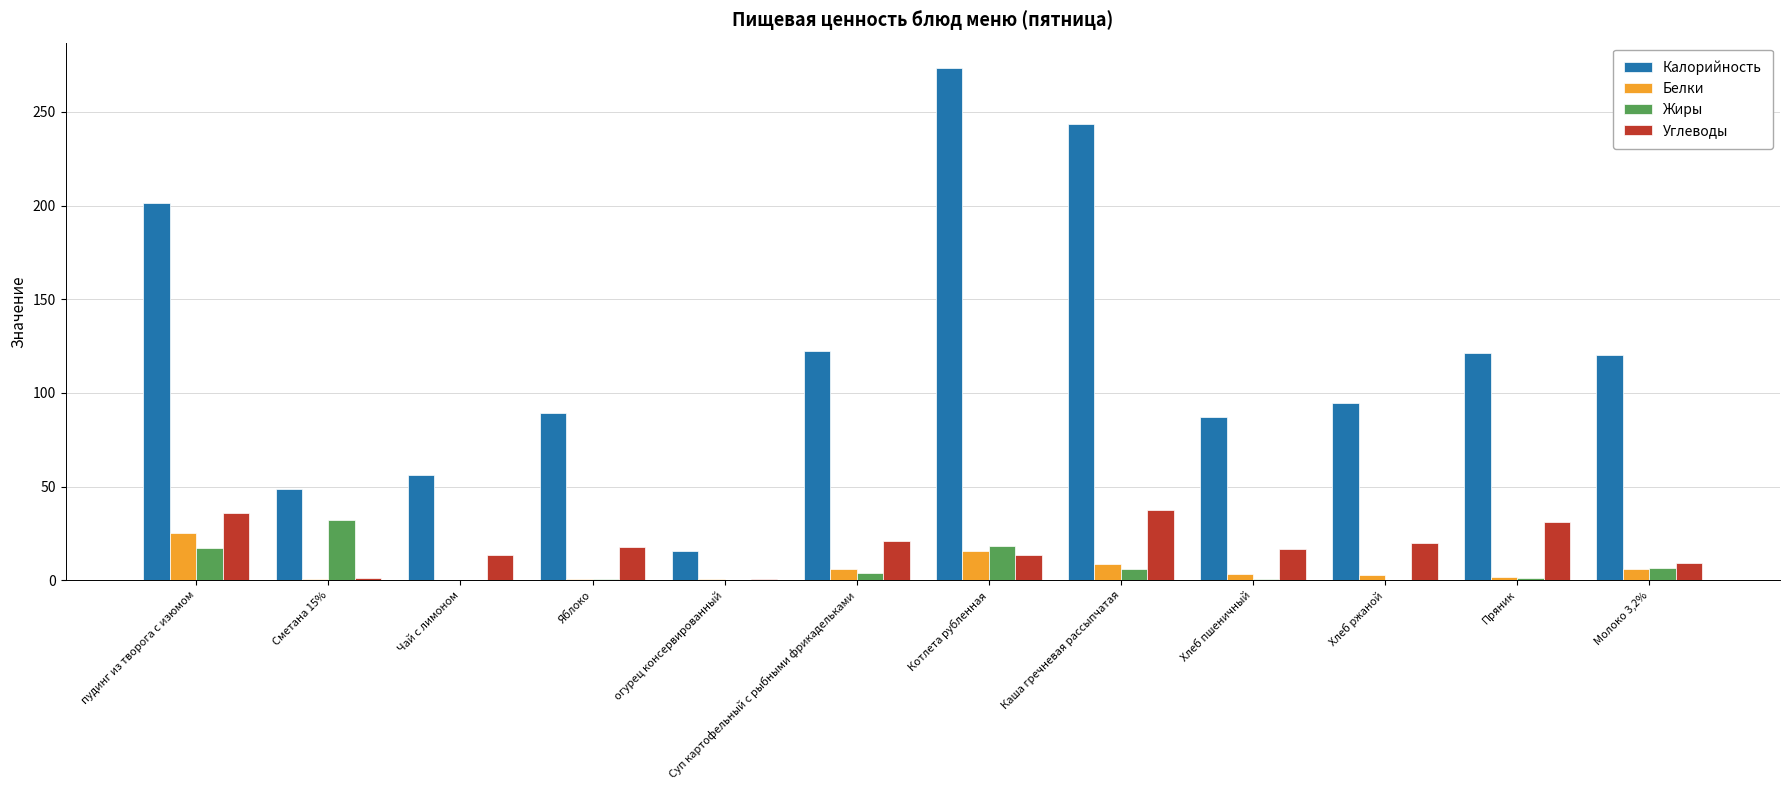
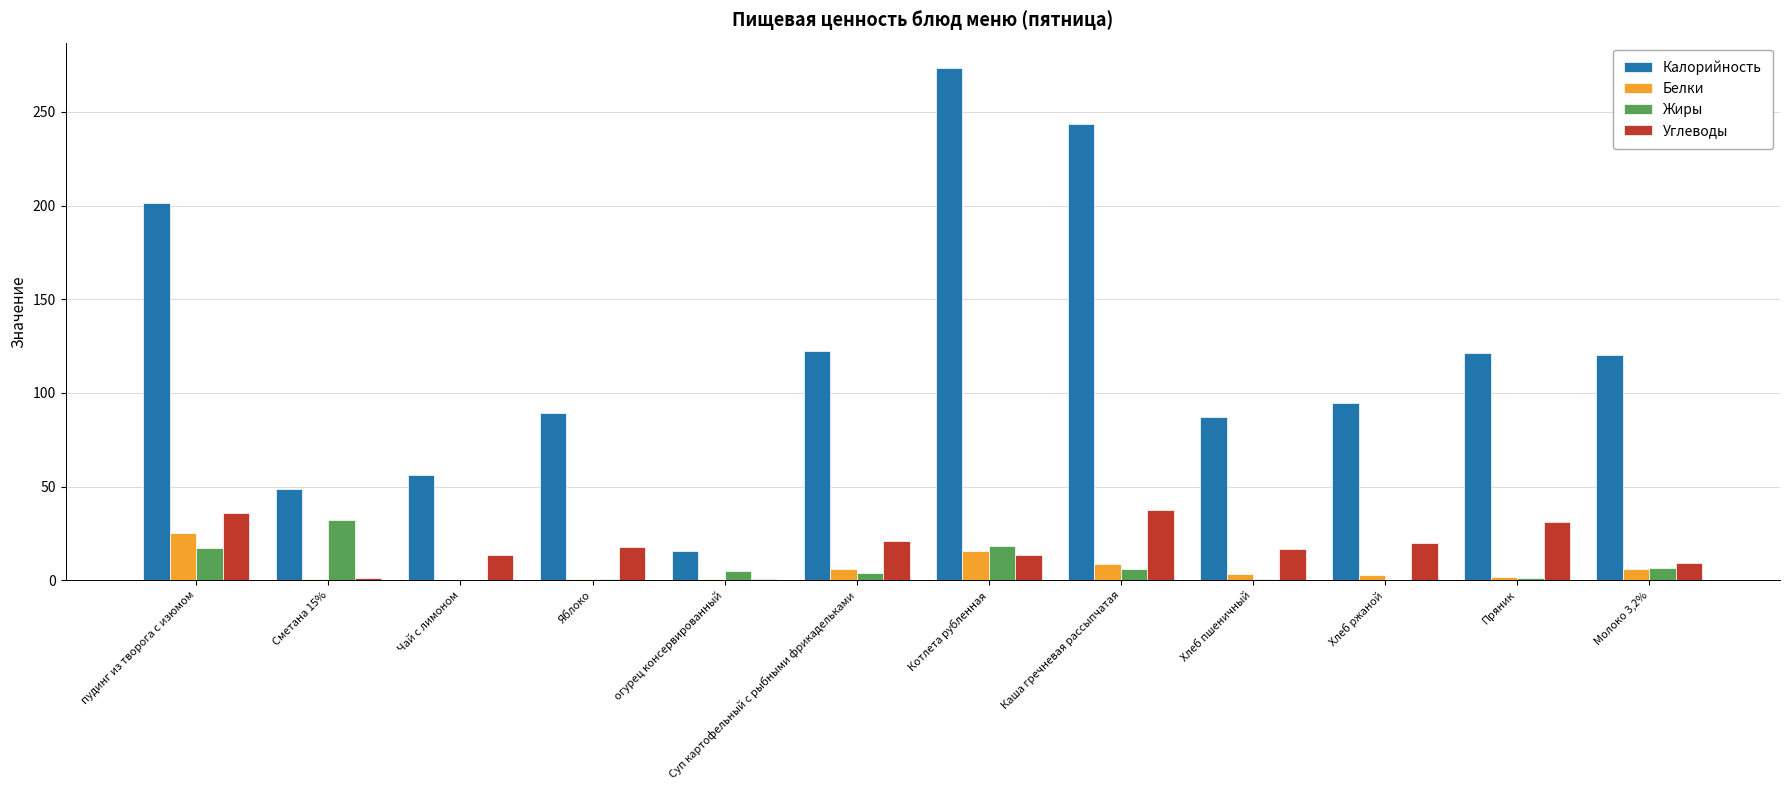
  {
    "Калорийность": {
      "пудинг из творога с изюмом": 202,
      "Сметана 15%": 49,
      "Чай с лимоном": 56,
      "Яблоко": 89,
      "огурец консервированный": 16,
      "Суп картофельный с рыбными фрикадельками": 122,
      "Котлета рубленная": 273,
      "Каша гречневая рассыпчатая": 244,
      "Хлеб пшеничный": 87,
      "Хлеб ржаной": 94,
      "Пряник": 121,
      "Молоко 3,2%": 120
    },
    "Белки": {
      "пудинг из творога с изюмом": 25,
      "Суп картофельный с рыбными фрикадельками": 6,
      "Котлета рубленная": 16,
      "Каша гречневая рассыпчатая": 9,
      "Хлеб пшеничный": 3,
      "Хлеб ржаной": 3,
      "Пряник": 2,
      "Молоко 3,2%": 6
    },
    "Жиры": {
      "пудинг из творога с изюмом": 17,
      "Сметана 15%": 32,
      "Чай с лимоном": 0,
-     "огурец консервированный": 0,
+     "огурец консервированный": 5,
      "Суп картофельный с рыбными фрикадельками": 4,
      "Котлета рубленная": 18,
      "Каша гречневая рассыпчатая": 6,
      "Молоко 3,2%": 6
    },
    "Углеводы": {
      "пудинг из творога с изюмом": 36,
      "Чай с лимоном": 14,
      "Яблоко": 18,
      "Суп картофельный с рыбными фрикадельками": 21,
      "Котлета рубленная": 14,
      "Каша гречневая рассыпчатая": 38,
      "Хлеб пшеничный": 17,
      "Хлеб ржаной": 20,
      "Пряник": 31,
      "Молоко 3,2%": 9
    }
  }
